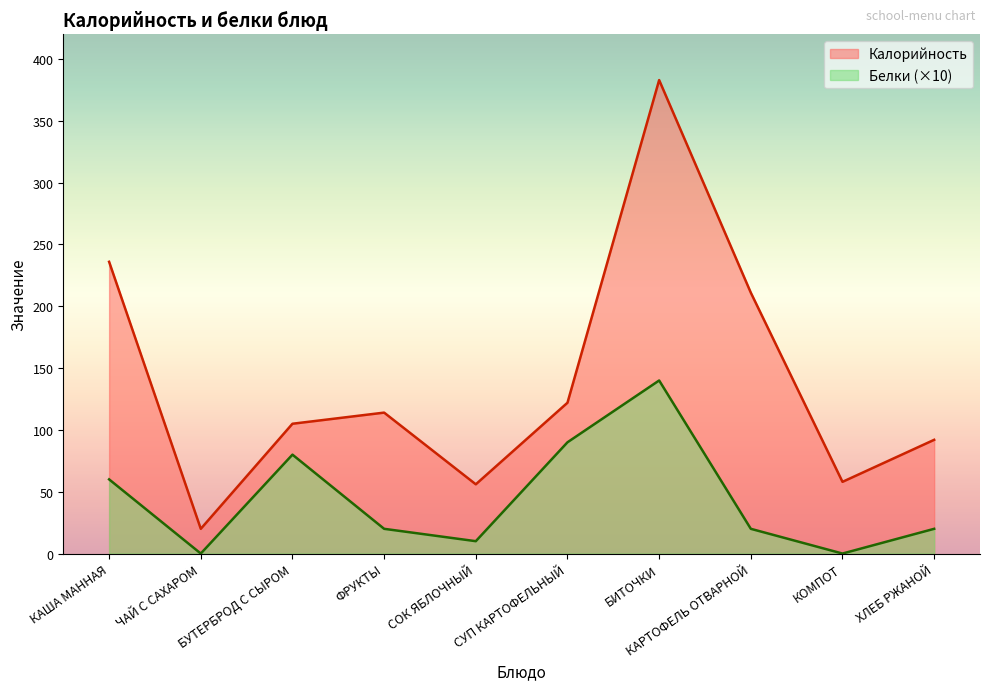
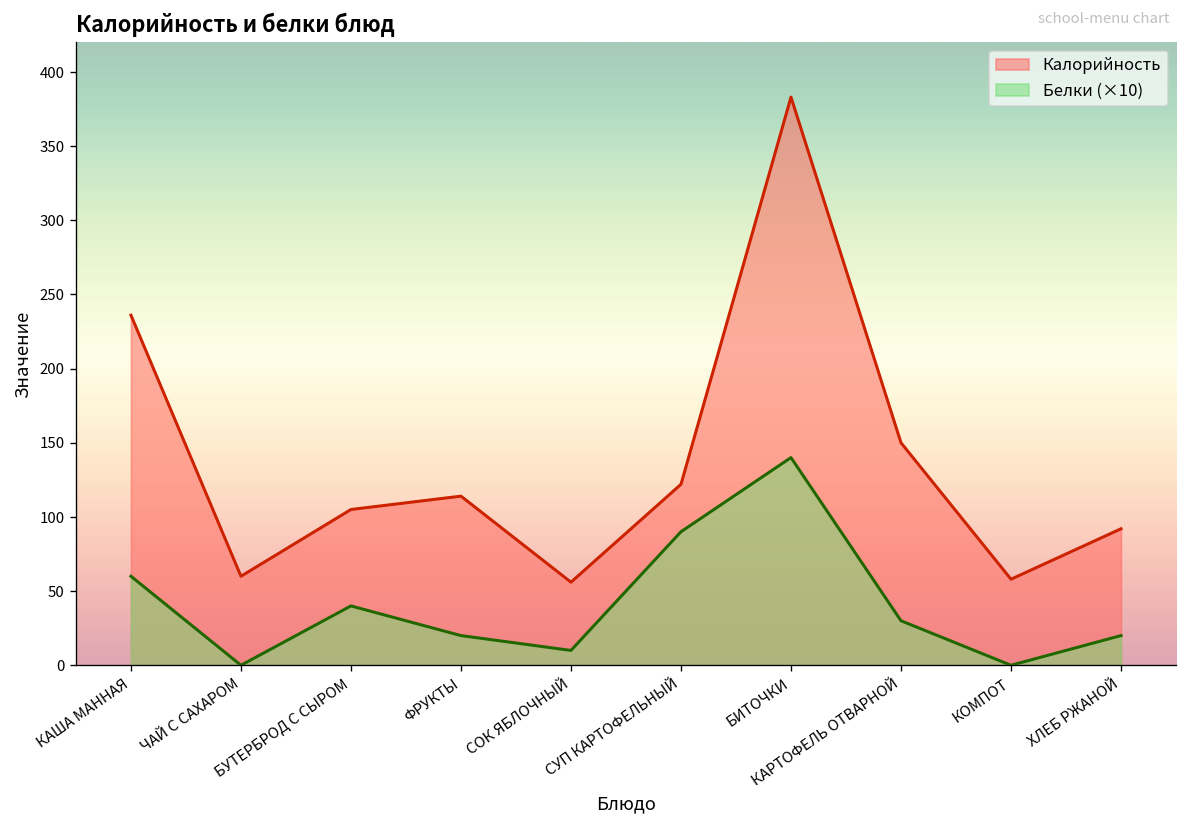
  {
    "Калорийность": {
      "КАША МАННАЯ": 236,
-     "ЧАЙ С САХАРОМ": 20,
+     "ЧАЙ С САХАРОМ": 60,
      "БУТЕРБРОД С СЫРОМ": 105,
      "ФРУКТЫ": 114,
      "СОК ЯБЛОЧНЫЙ": 56,
      "СУП КАРТОФЕЛЬНЫЙ": 122,
      "БИТОЧКИ": 383,
-     "КАРТОФЕЛЬ ОТВАРНОЙ": 211,
+     "КАРТОФЕЛЬ ОТВАРНОЙ": 150,
      "КОМПОТ": 58,
      "ХЛЕБ РЖАНОЙ": 92
    },
    "Белки (×10)": {
      "КАША МАННАЯ": 60,
      "ЧАЙ С САХАРОМ": 0,
-     "БУТЕРБРОД С СЫРОМ": 80,
+     "БУТЕРБРОД С СЫРОМ": 40,
      "ФРУКТЫ": 20,
      "СОК ЯБЛОЧНЫЙ": 10,
      "СУП КАРТОФЕЛЬНЫЙ": 90,
      "БИТОЧКИ": 140,
-     "КАРТОФЕЛЬ ОТВАРНОЙ": 20,
+     "КАРТОФЕЛЬ ОТВАРНОЙ": 30,
      "КОМПОТ": 0,
      "ХЛЕБ РЖАНОЙ": 20
    }
  }
